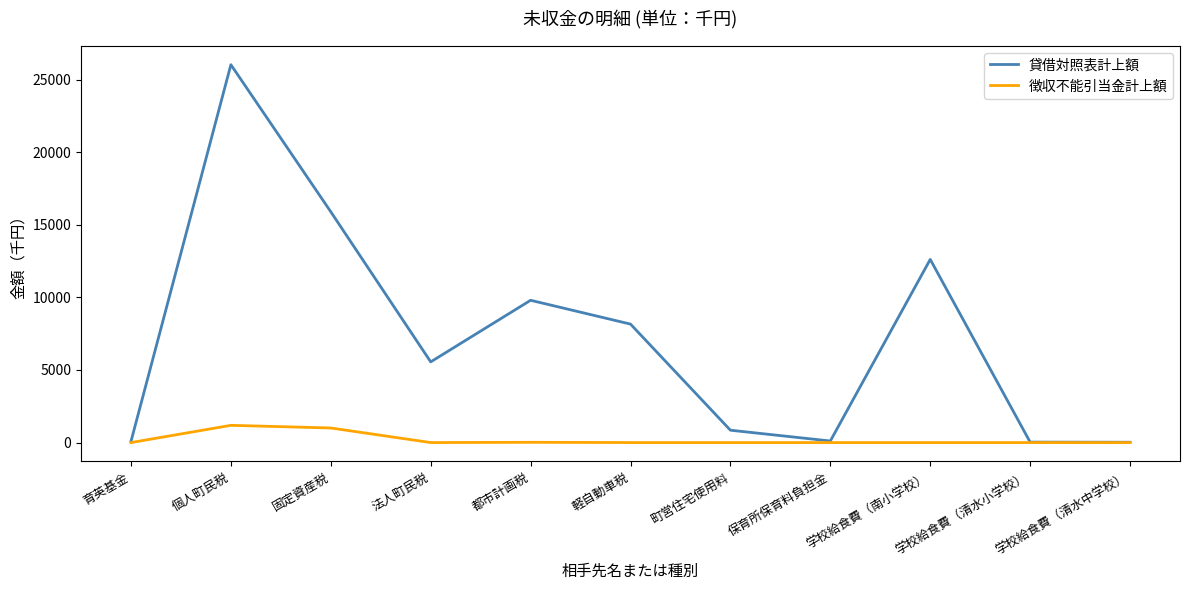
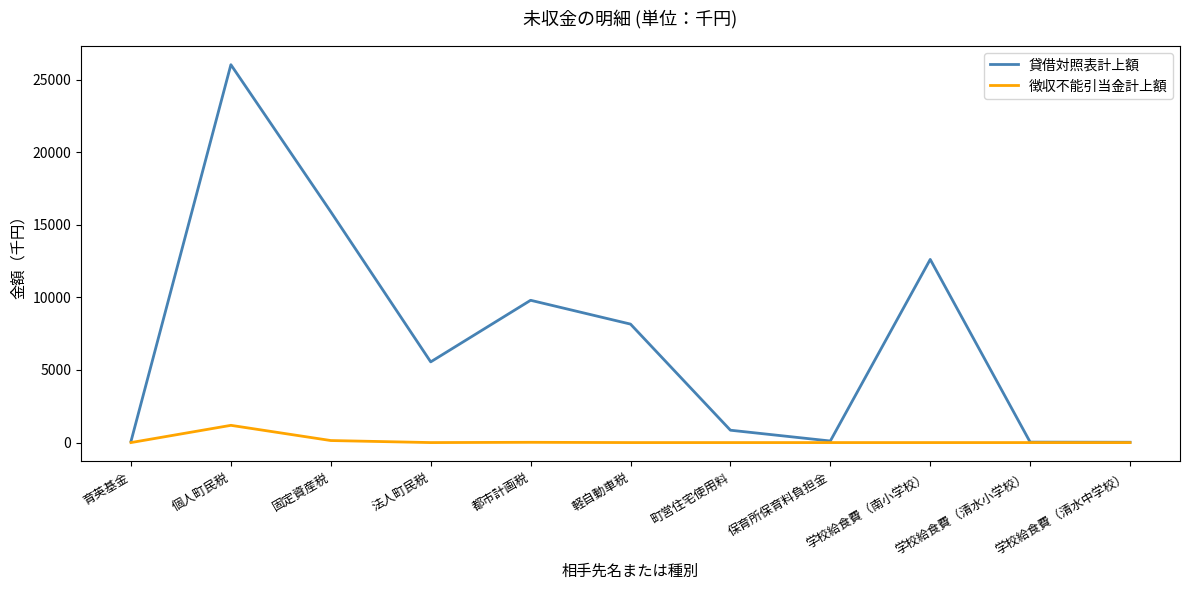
  {
    "貸借対照表計上額": {
      "個人町民税": 26000,
      "固定資産税": 15900,
      "法人町民税": 5600,
      "都市計画税": 9800,
      "軽自動車税": 8200,
      "町営住宅使用料": 900,
      "学校給食費（南小学校）": 12600
    },
    "徴収不能引当金計上額": {
      "個人町民税": 1200,
-     "固定資産税": 1000,
+     "固定資産税": 100,
      "法人町民税": 0,
      "都市計画税": 0,
      "軽自動車税": 0,
      "町営住宅使用料": 0,
      "学校給食費（南小学校）": 0
    }
  }
